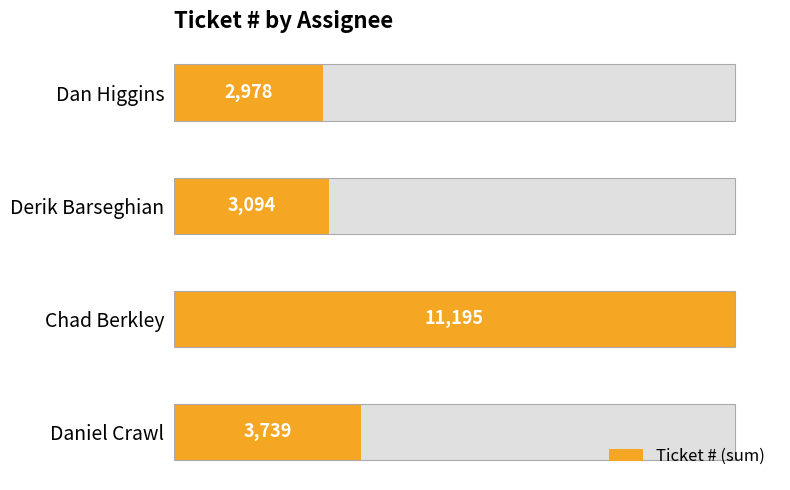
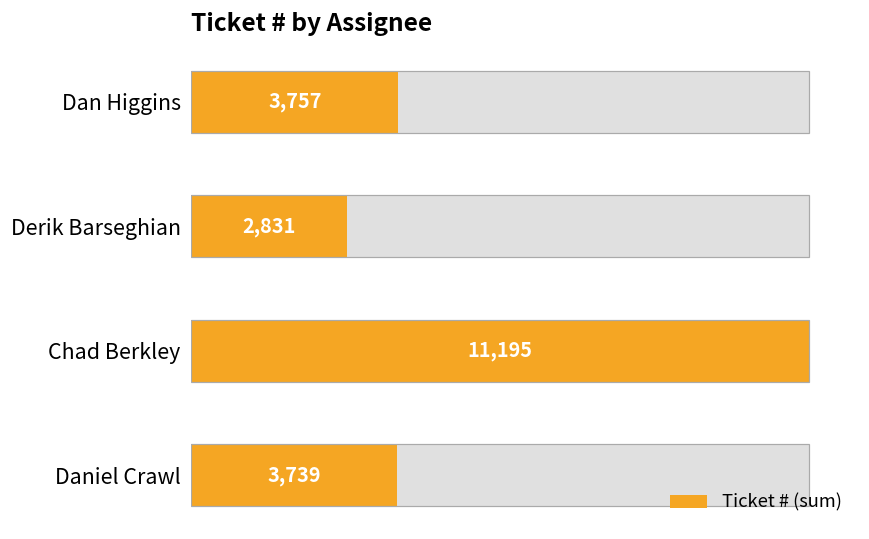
  {
    "Ticket # (sum)": {
-     "Dan Higgins": "2,978",
-     "Derik Barseghian": "3,094",
+     "Dan Higgins": "3,757",
+     "Derik Barseghian": "2,831",
      "Chad Berkley": "11,195"
    }
  }
